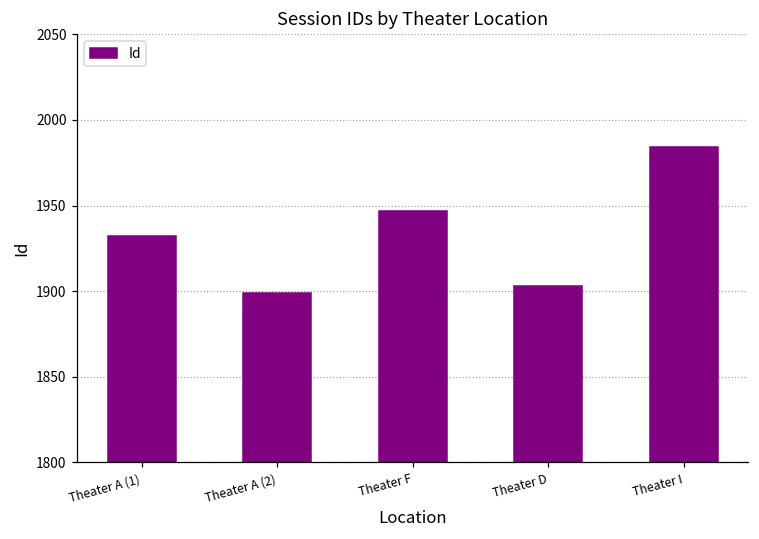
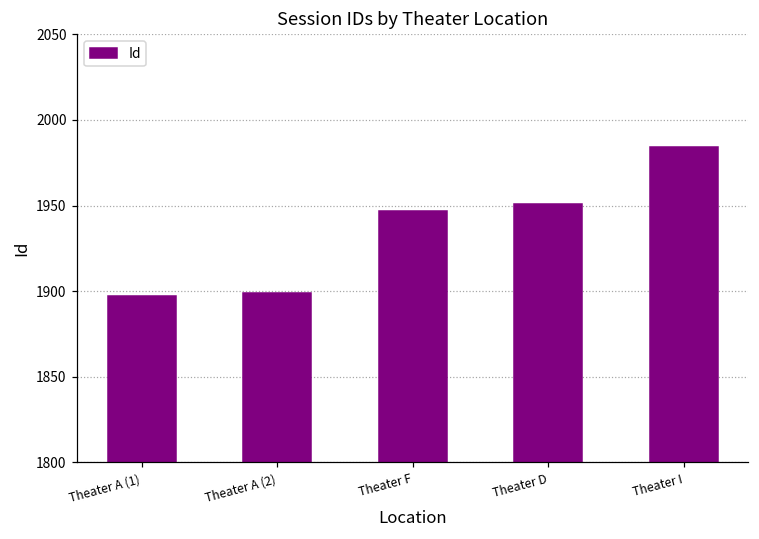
  {
-   "Theater A (1)": 1932,
+   "Theater A (1)": 1897,
    "Theater A (2)": 1899,
    "Theater F": 1947,
-   "Theater D": 1903,
+   "Theater D": 1951,
    "Theater I": 1984
  }
